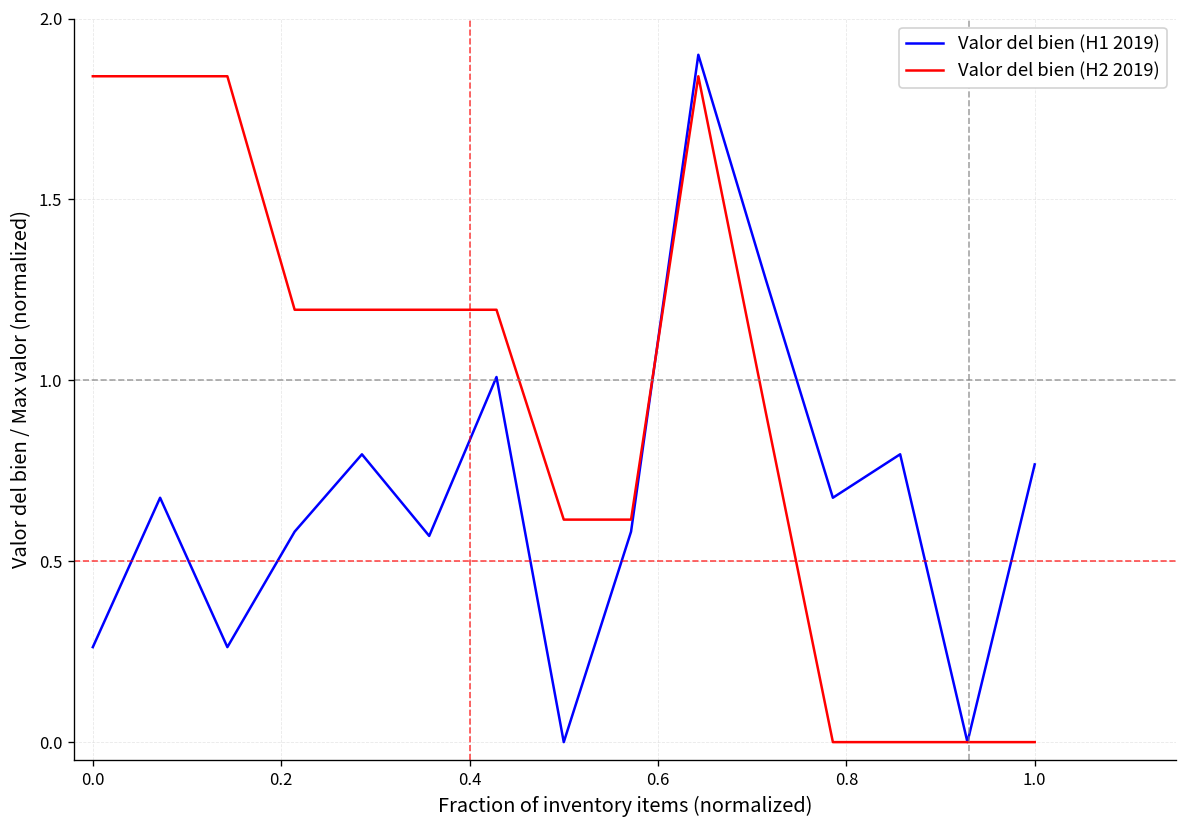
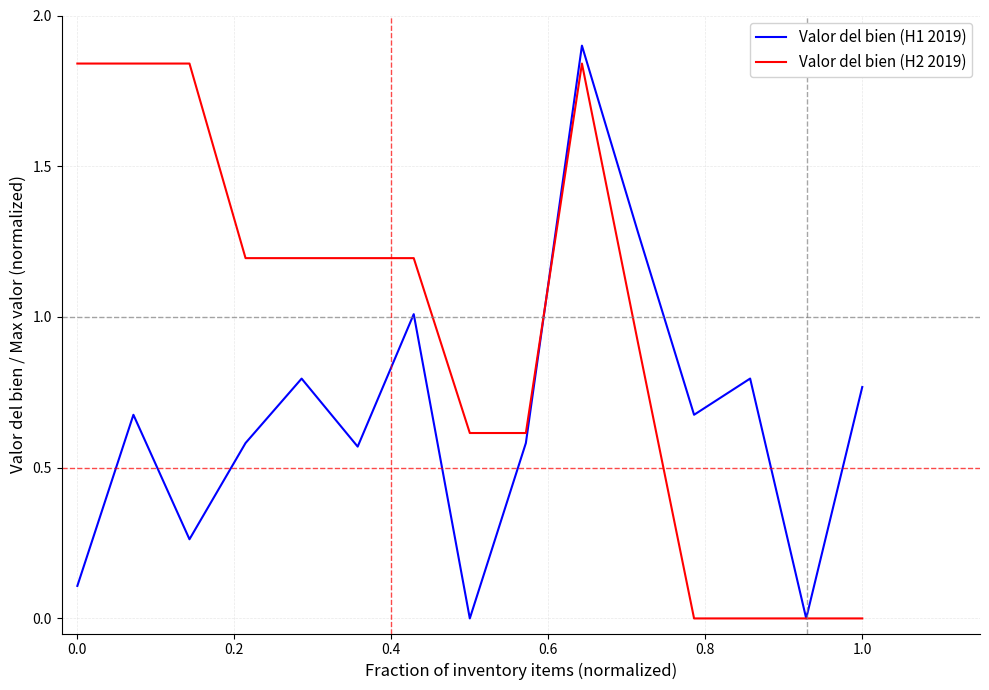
  {
    "Valor del bien (H1 2019)": {
-     "0.0": 0.26,
+     "0.0": 0.11,
      "1.0": 0.77
    },
    "Valor del bien (H2 2019)": {
      "0.0": 1.84,
      "1.0": 0.00
    }
  }
